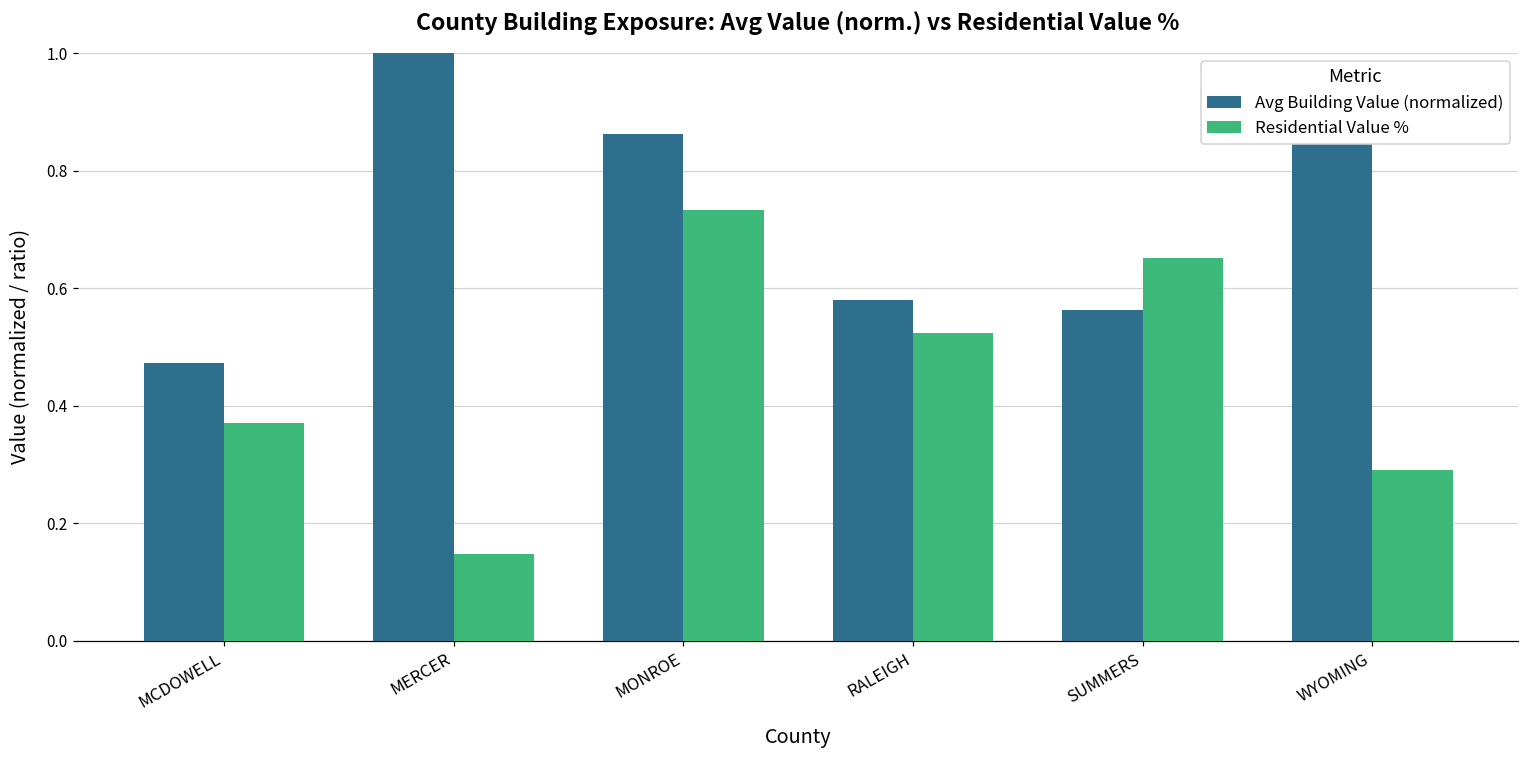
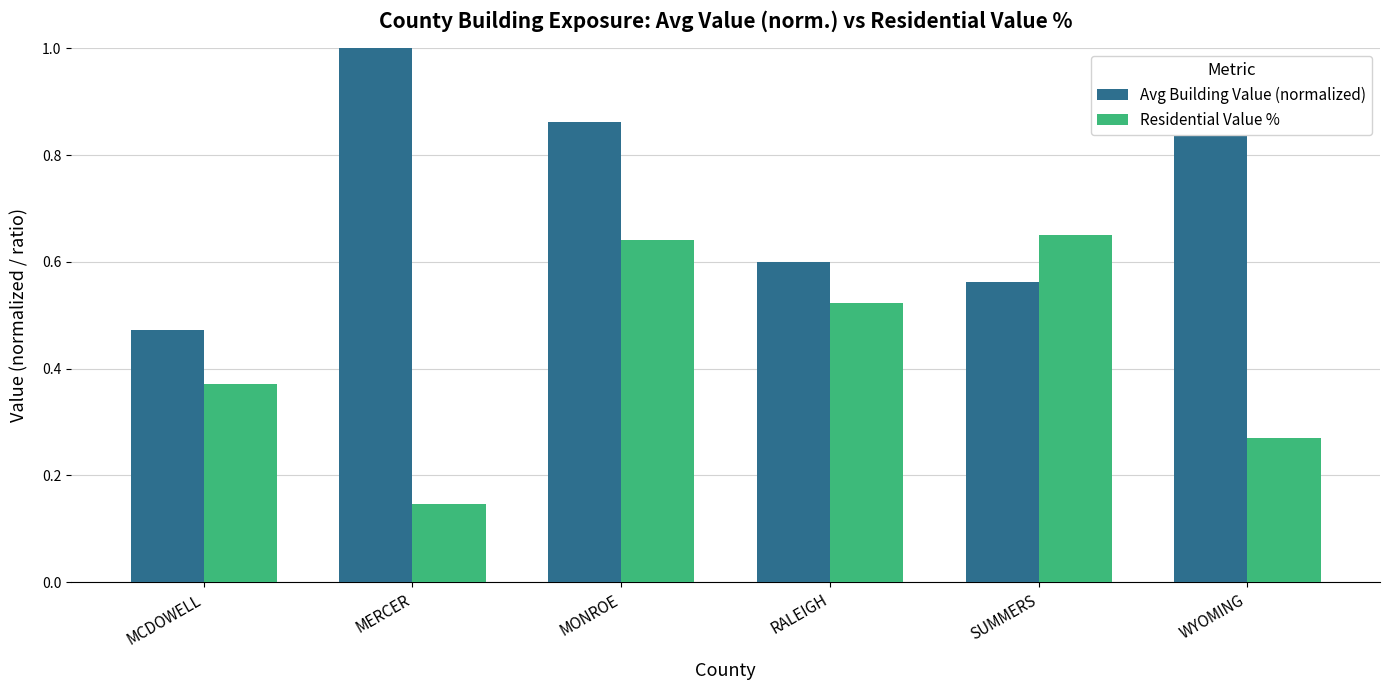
  {
    "Avg Building Value (normalized)": {
      "MCDOWELL": 0.47,
      "MERCER": 1.00,
      "MONROE": 0.86,
-     "RALEIGH": 0.58,
+     "RALEIGH": 0.60,
      "SUMMERS": 0.56
    },
    "Residential Value %": {
      "MCDOWELL": 0.37,
      "MERCER": 0.15,
-     "MONROE": 0.73,
+     "MONROE": 0.64,
      "RALEIGH": 0.52,
      "SUMMERS": 0.65,
-     "WYOMING": 0.29
+     "WYOMING": 0.27
    }
  }
